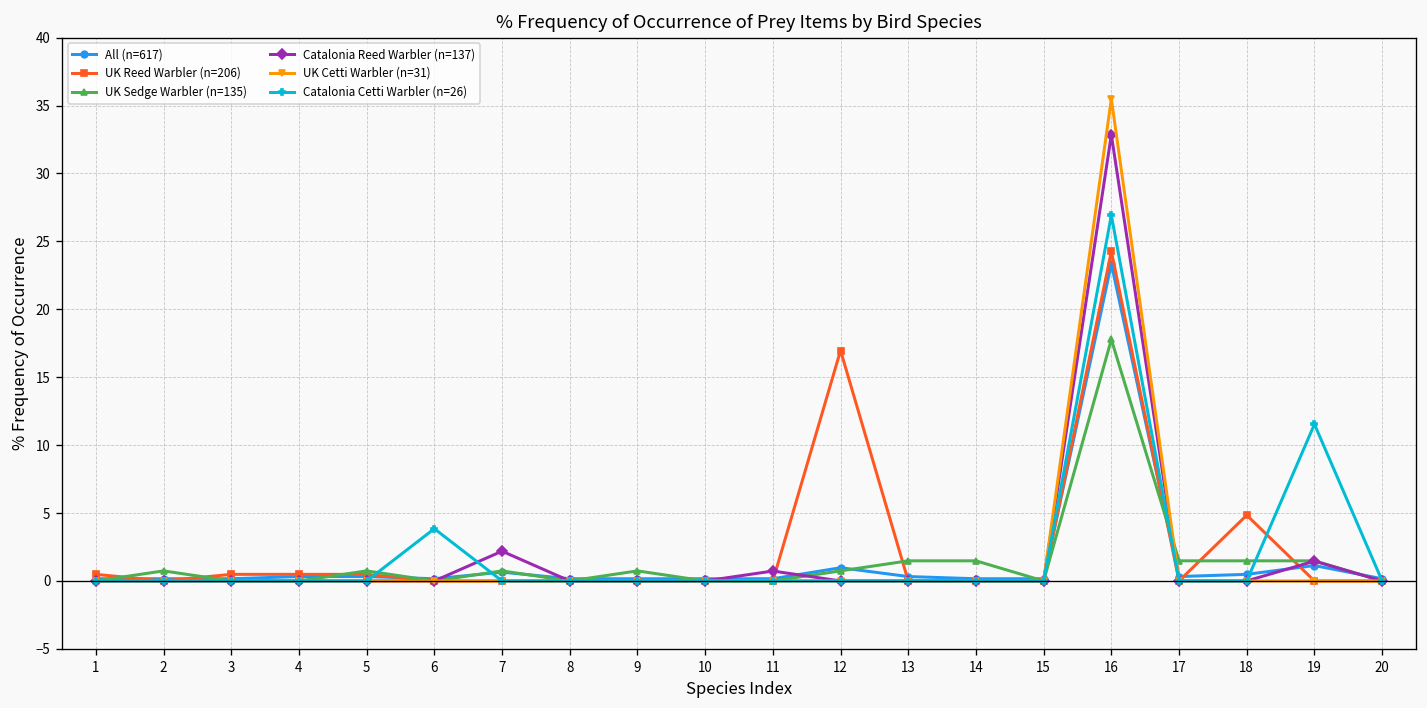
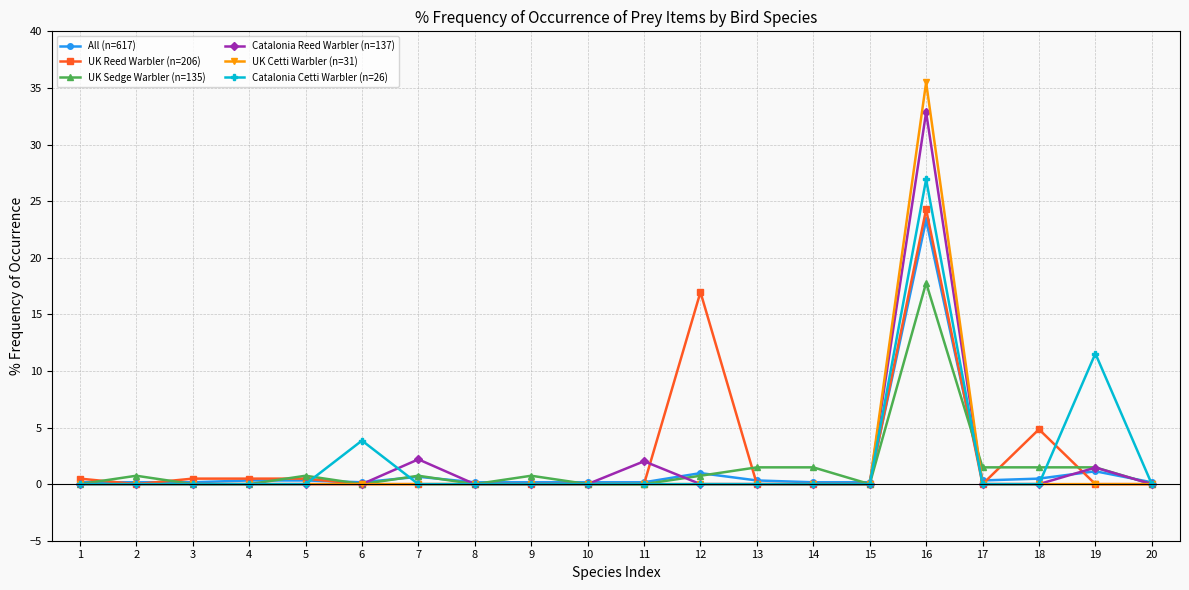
  {
    "UK Reed Warbler (n=206)": {
      "1": 0.5,
      "3": 0.5,
      "12": 17.0,
      "16": 24.3,
      "18": 4.8
    },
    "UK Sedge Warbler (n=135)": {
      "2": 0.7,
      "5": 0.7,
      "9": 0.7,
      "12": 0.7,
      "13": 1.5,
      "14": 1.5,
      "16": 17.8,
      "17": 1.5,
      "18": 1.5
    },
    "Catalonia Reed Warbler (n=137)": {
      "7": 2.2,
-     "11": 0.7,
+     "11": 2.0,
      "16": 32.8
    },
    "UK Cetti Warbler (n=31)": {
      "16": 35.5
    }
  }
